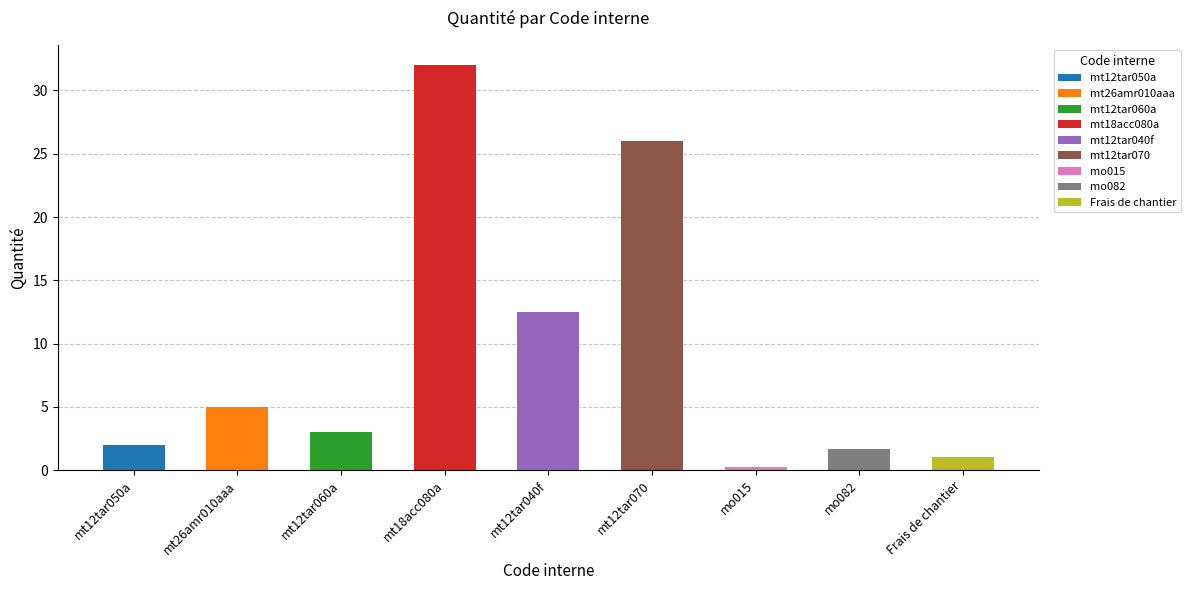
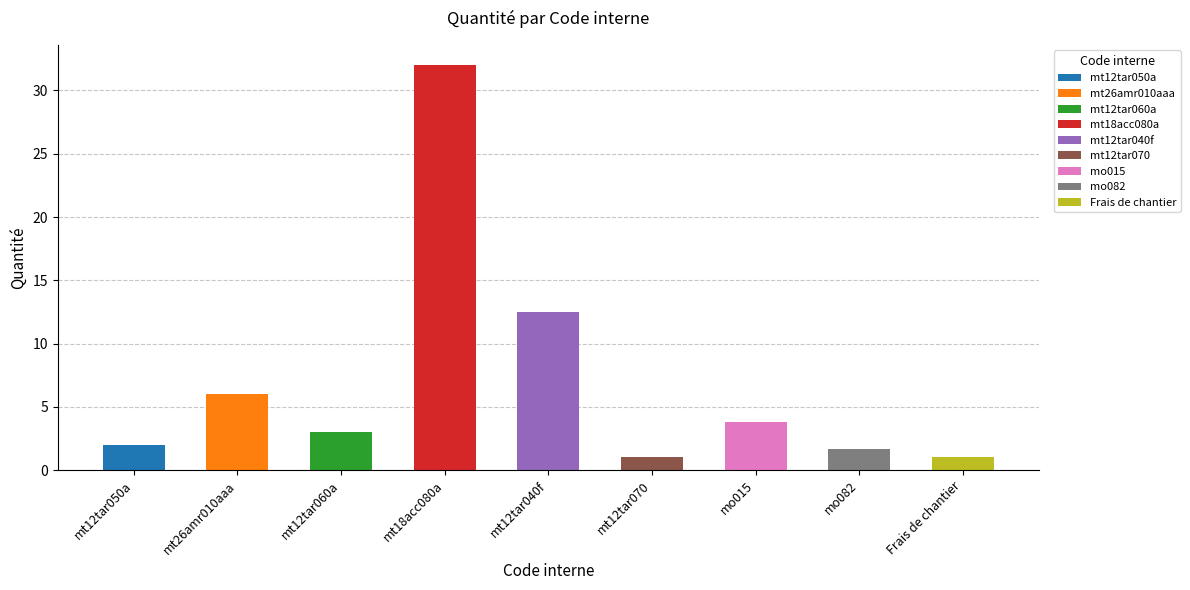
  {
    "mt12tar050a": 2.0,
-   "mt26amr010aaa": 5,
+   "mt26amr010aaa": 6,
    "mt12tar060a": 3.0,
    "mt18acc080a": 32.0,
    "mt12tar040f": 12.5,
-   "mt12tar070": 26,
-   "mo015": 0.3,
+   "mt12tar070": 1,
+   "mo015": 3.8,
    "mo082": 1.6,
    "Frais de chantier": 1.0
  }
